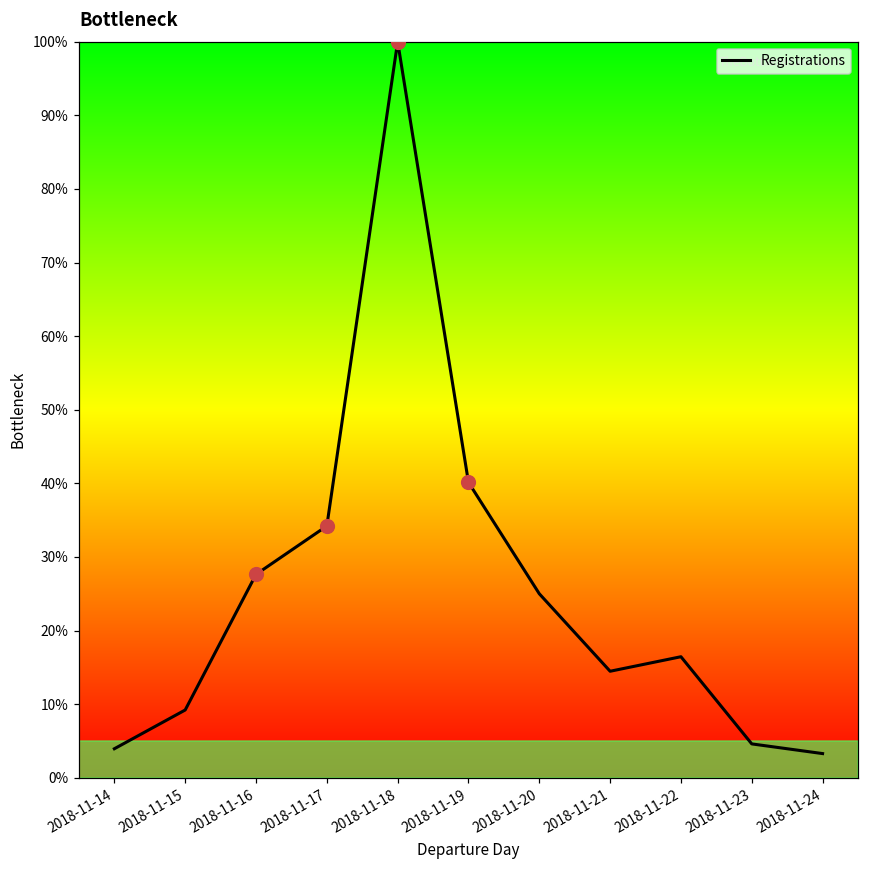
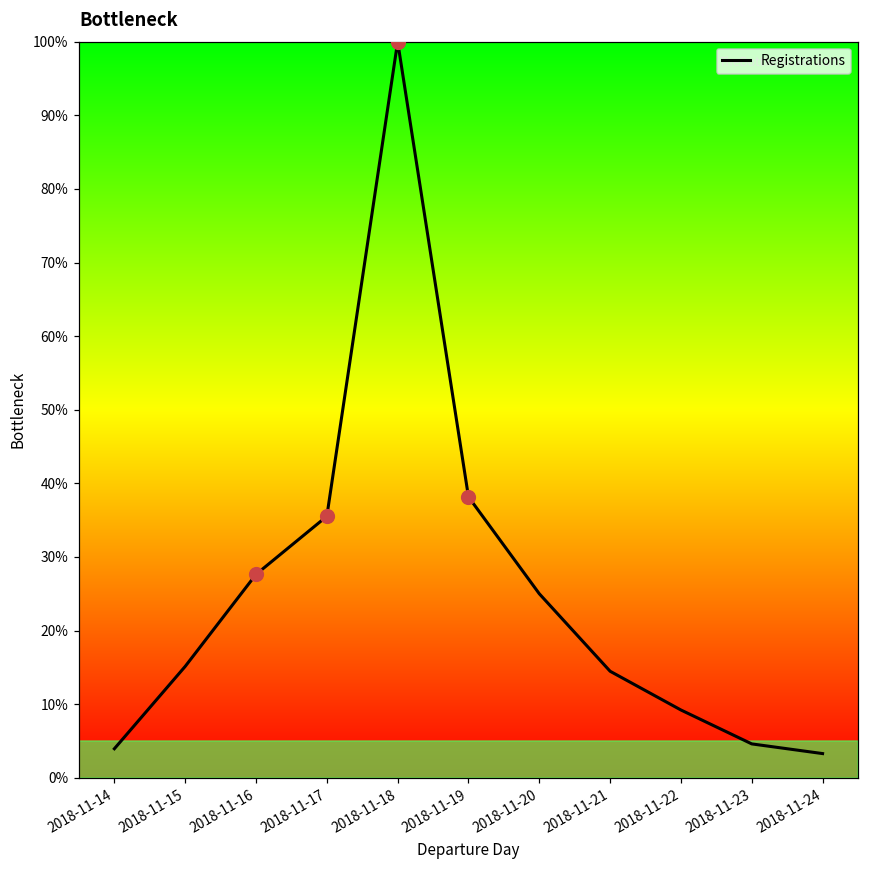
  {
    "Registrations": {
-     "2018-11-15": "9%",
-     "2018-11-17": "34%",
-     "2018-11-19": "40%",
+     "2018-11-15": "15%",
+     "2018-11-17": "36%",
+     "2018-11-19": "38%",
      "2018-11-20": "25%",
      "2018-11-21": "14%",
-     "2018-11-22": "16%"
+     "2018-11-22": "9%"
    }
  }
